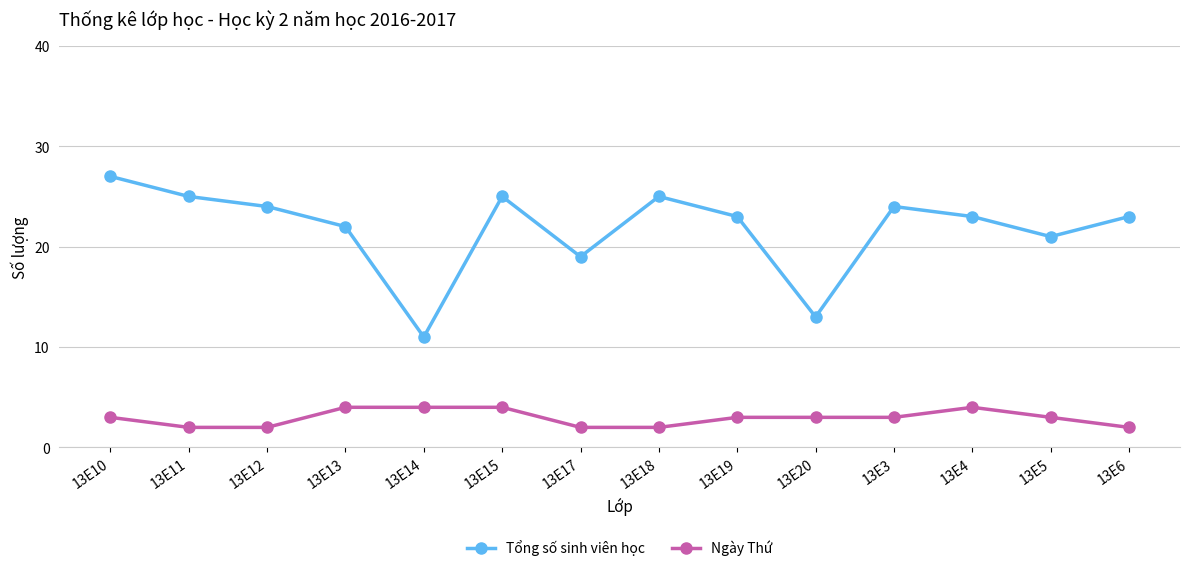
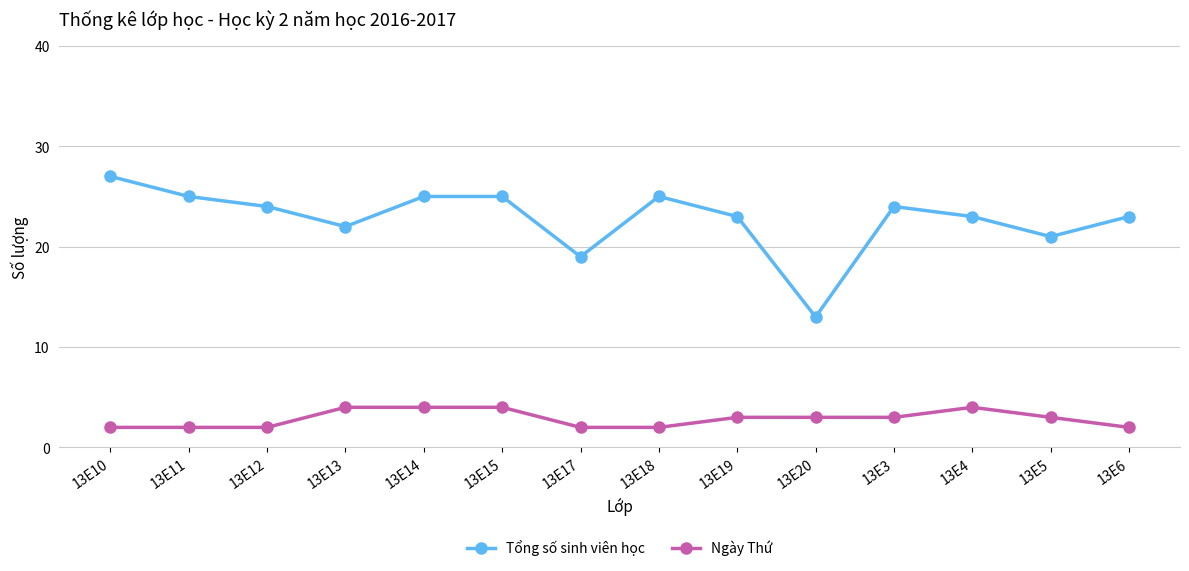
  {
    "Tổng số sinh viên học": {
      "13E10": 27,
      "13E11": 25,
      "13E12": 24,
      "13E13": 22,
-     "13E14": 11,
+     "13E14": 25,
      "13E15": 25,
      "13E17": 19,
      "13E18": 25,
      "13E19": 23,
      "13E20": 13,
      "13E3": 24,
      "13E4": 23,
      "13E5": 21,
      "13E6": 23
    },
    "Ngày Thứ": {
-     "13E10": 3,
+     "13E10": 2,
      "13E11": 2,
      "13E12": 2,
      "13E13": 4,
      "13E14": 4,
      "13E15": 4,
      "13E17": 2,
      "13E18": 2,
      "13E19": 3,
      "13E20": 3,
      "13E3": 3,
      "13E4": 4,
      "13E5": 3,
      "13E6": 2
    }
  }
